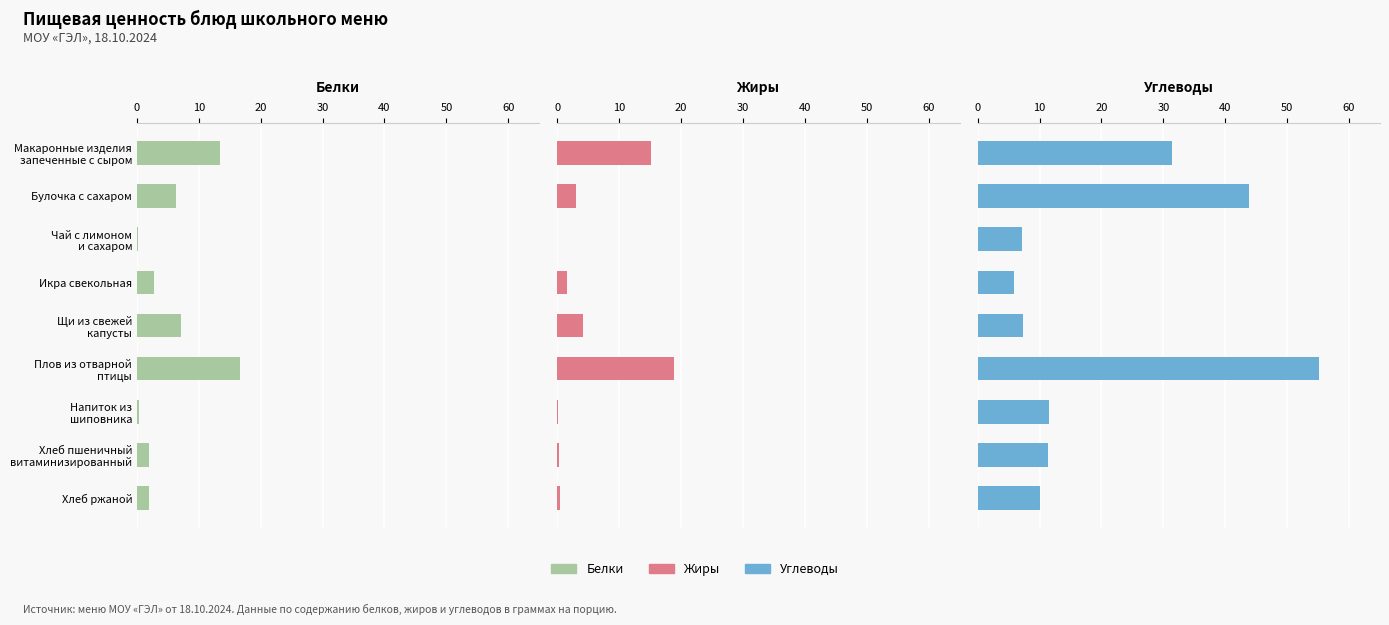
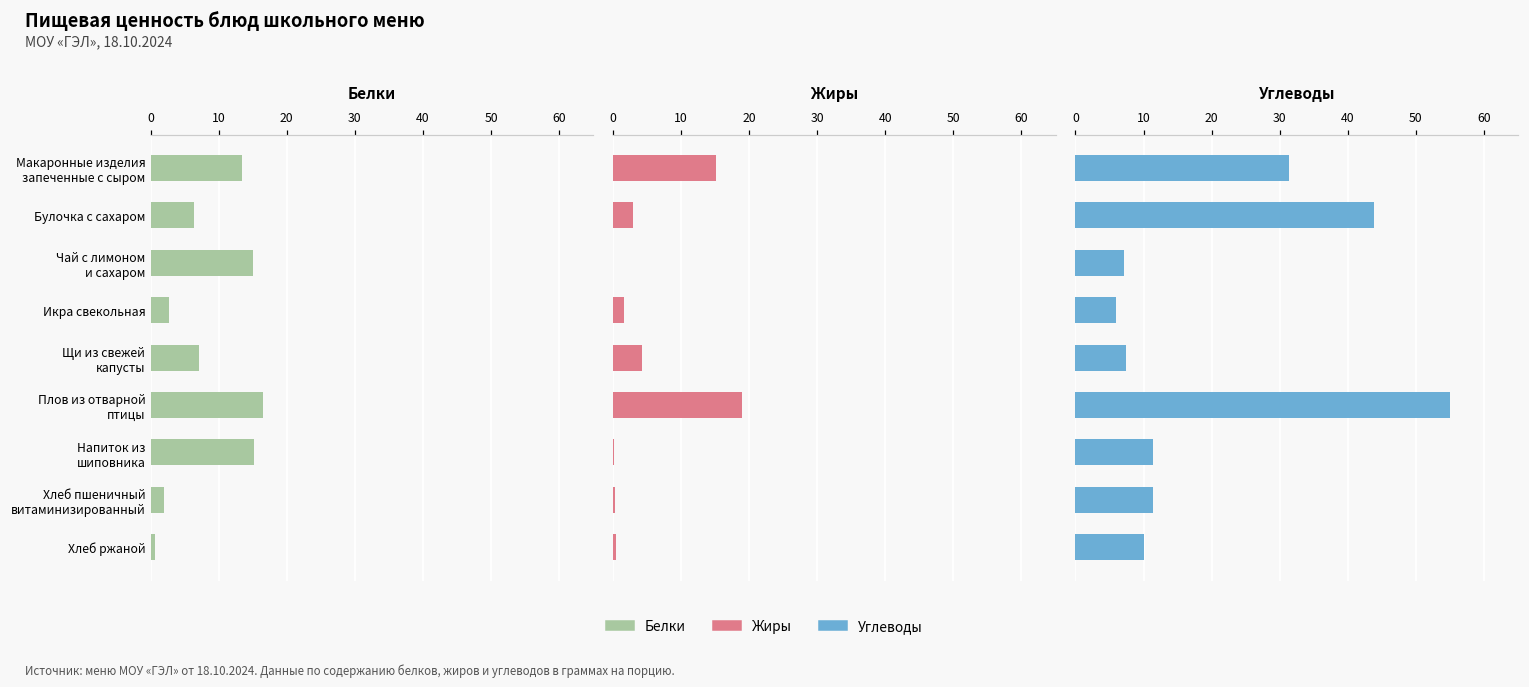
  {
    "Белки": {
      "Макаронные изделия запеченные с сыром": 13,
      "Булочка с сахаром": 6,
-     "Чай с лимоном и сахаром": 0,
+     "Чай с лимоном и сахаром": 15,
      "Икра свекольная": 3,
      "Щи из свежей капусты": 7,
      "Плов из отварной птицы": 17,
-     "Напиток из шиповника": 0,
+     "Напиток из шиповника": 15,
      "Хлеб пшеничный витаминизированный": 2,
-     "Хлеб ржаной": 2
+     "Хлеб ржаной": 1
    }
  }
